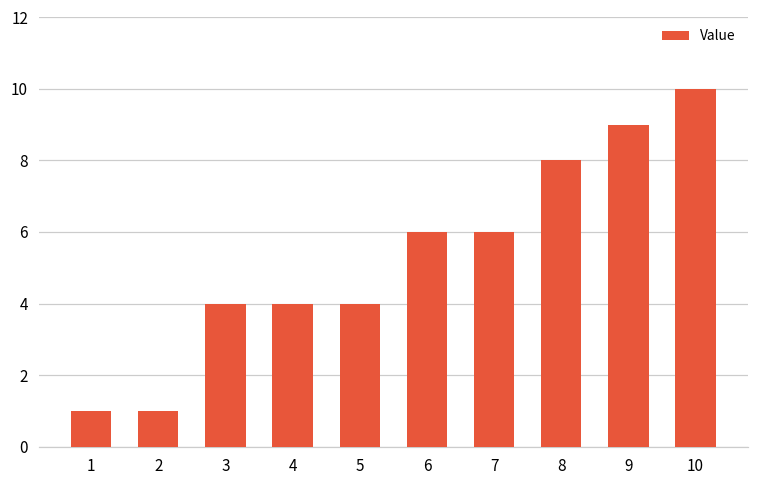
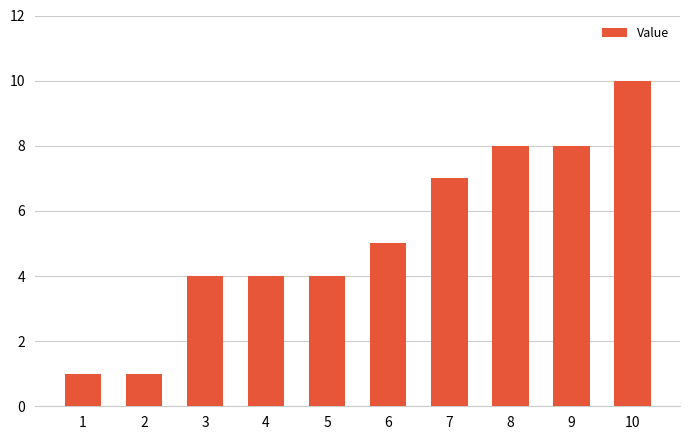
  {
    "1": 1,
    "2": 1,
    "3": 4,
    "4": 4,
    "5": 4,
-   "6": 6,
-   "7": 6,
+   "6": 5,
+   "7": 7,
    "8": 8,
-   "9": 9,
+   "9": 8,
    "10": 10
  }
